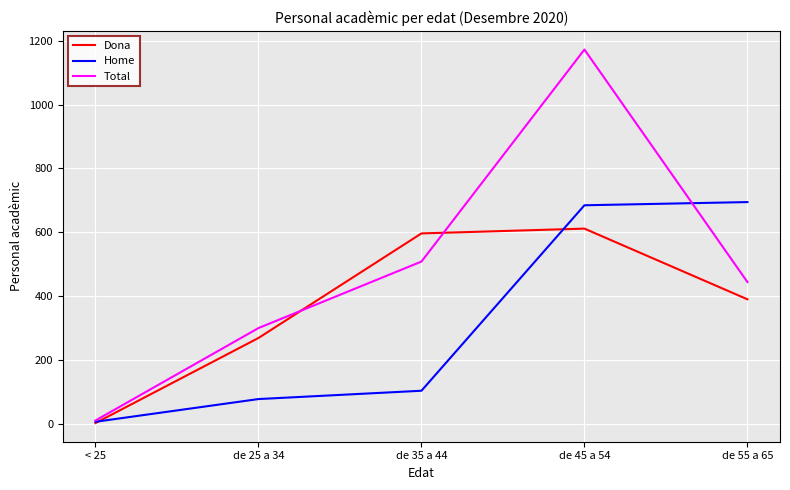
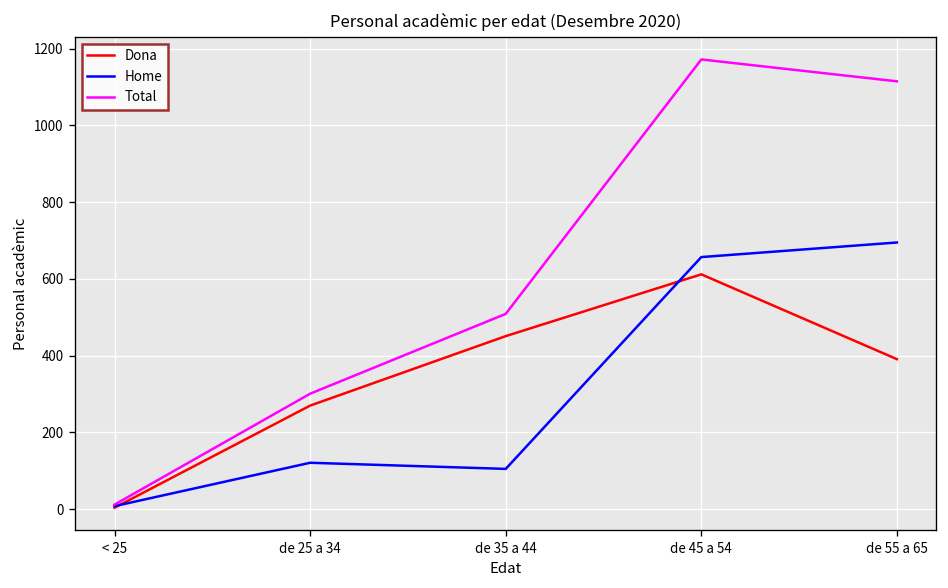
  {
    "Dona": {
      "de 25 a 34": 270,
-     "de 35 a 44": 600,
+     "de 35 a 44": 450,
      "de 45 a 54": 610,
      "de 55 a 65": 390
    },
    "Home": {
-     "de 25 a 34": 80,
+     "de 25 a 34": 120,
      "de 35 a 44": 110,
-     "de 45 a 54": 690,
+     "de 45 a 54": 660,
      "de 55 a 65": 700
    },
    "Total": {
      "de 25 a 34": 300,
      "de 35 a 44": 510,
      "de 45 a 54": 1170,
-     "de 55 a 65": 450
+     "de 55 a 65": 1120
    }
  }
